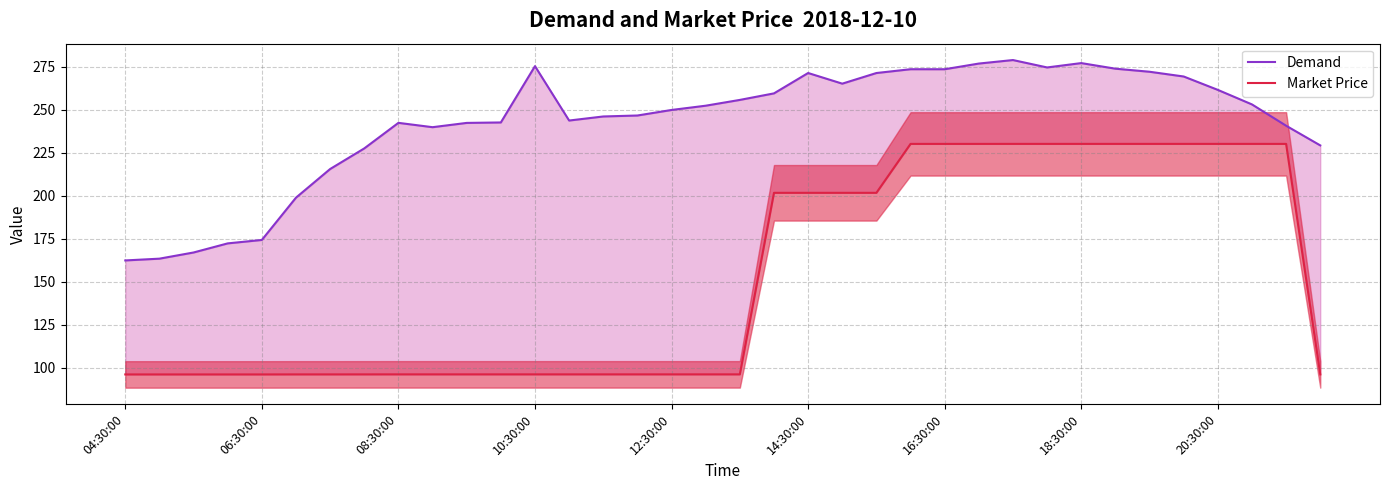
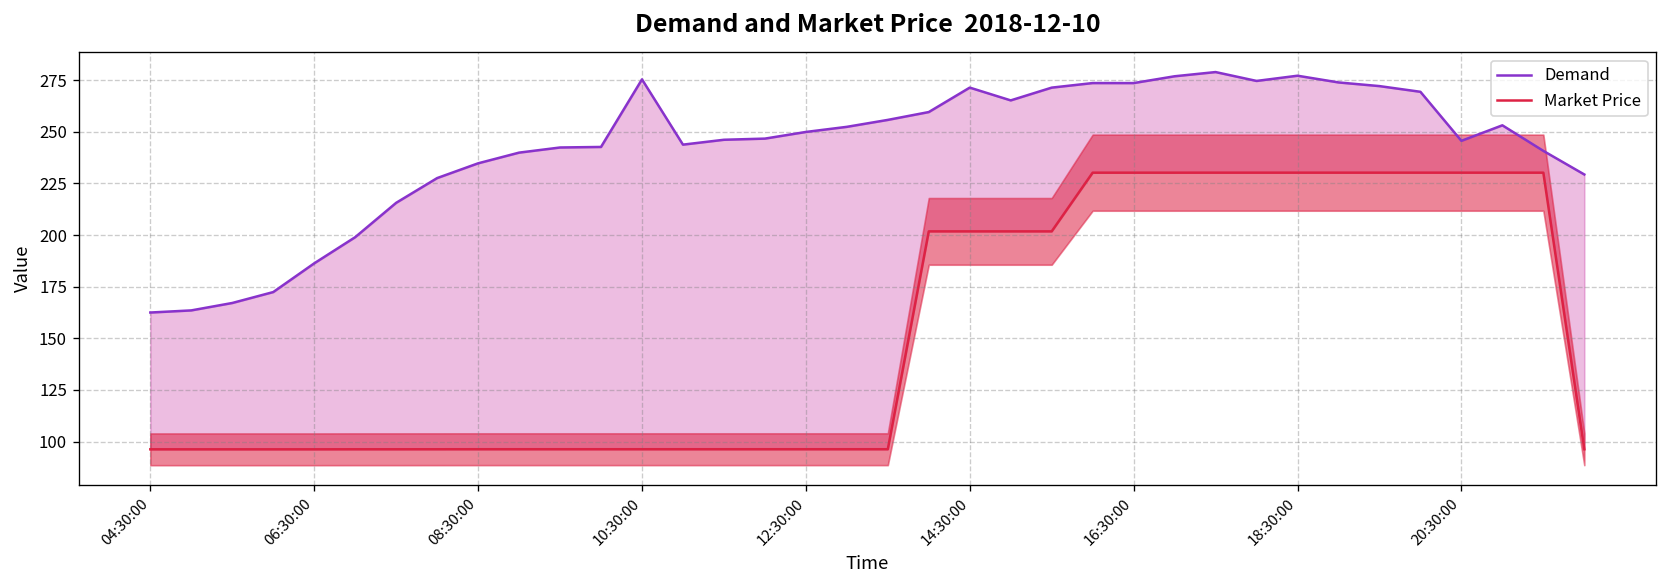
  {
    "Demand": {
      "04:30:00": 162,
-     "06:30:00": 174,
-     "08:30:00": 242,
+     "06:30:00": 186,
+     "08:30:00": 235,
      "10:30:00": 275,
      "12:30:00": 250,
      "14:30:00": 271,
      "16:30:00": 274,
      "18:30:00": 277,
-     "20:30:00": 262
+     "20:30:00": 246
    }
  }
